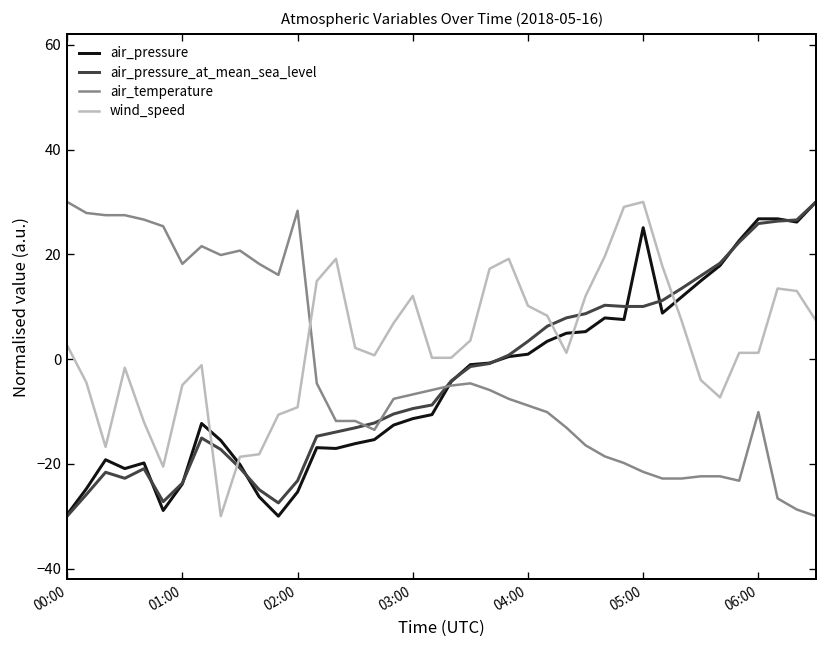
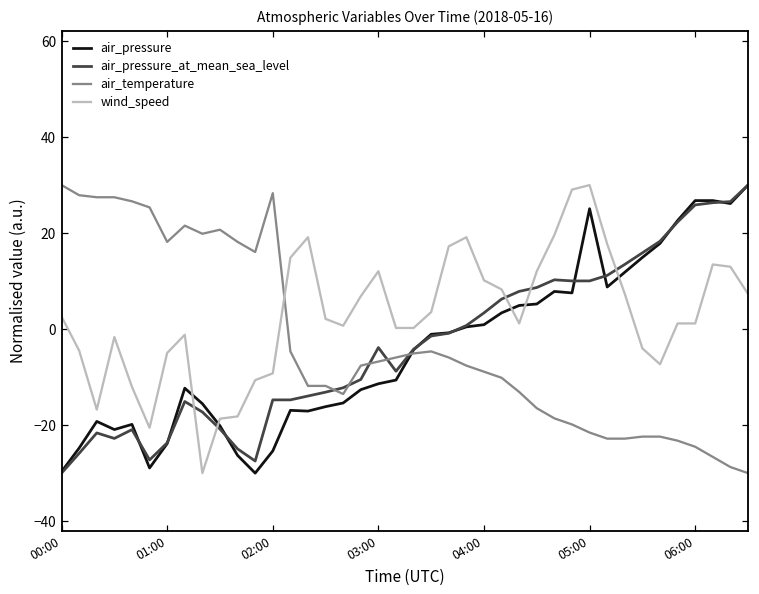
  {
    "air_pressure": {
      "02:00": -25,
      "03:00": -11,
      "04:00": 1,
      "05:00": 25,
      "06:00": 27
    },
    "air_pressure_at_mean_sea_level": {
-     "02:00": -23,
-     "03:00": -9,
+     "02:00": -15,
+     "03:00": -4,
      "04:00": 3,
      "05:00": 10,
      "06:00": 26
    },
    "air_temperature": {
      "00:00": 30,
      "01:00": 18,
      "02:00": 28,
      "03:00": -7,
      "04:00": -9,
      "05:00": -22,
-     "06:00": -10
+     "06:00": -25
    },
    "wind_speed": {
      "00:00": 3,
      "01:00": -5,
      "02:00": -9,
      "03:00": 12,
      "04:00": 10,
      "05:00": 30,
      "06:00": 1
    }
  }
